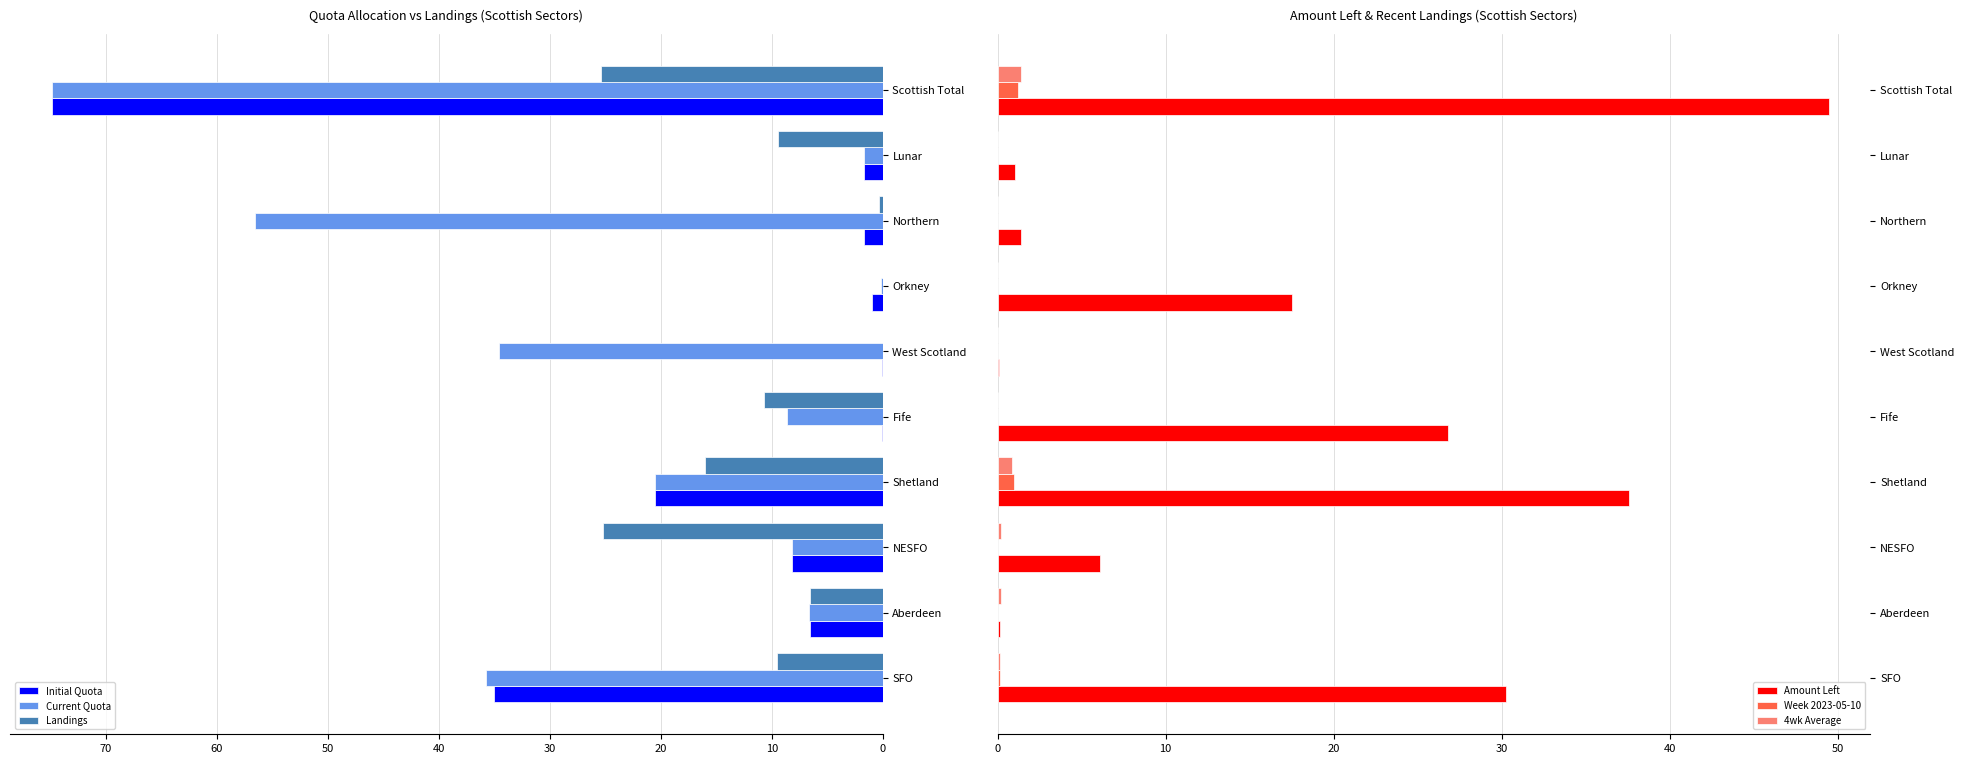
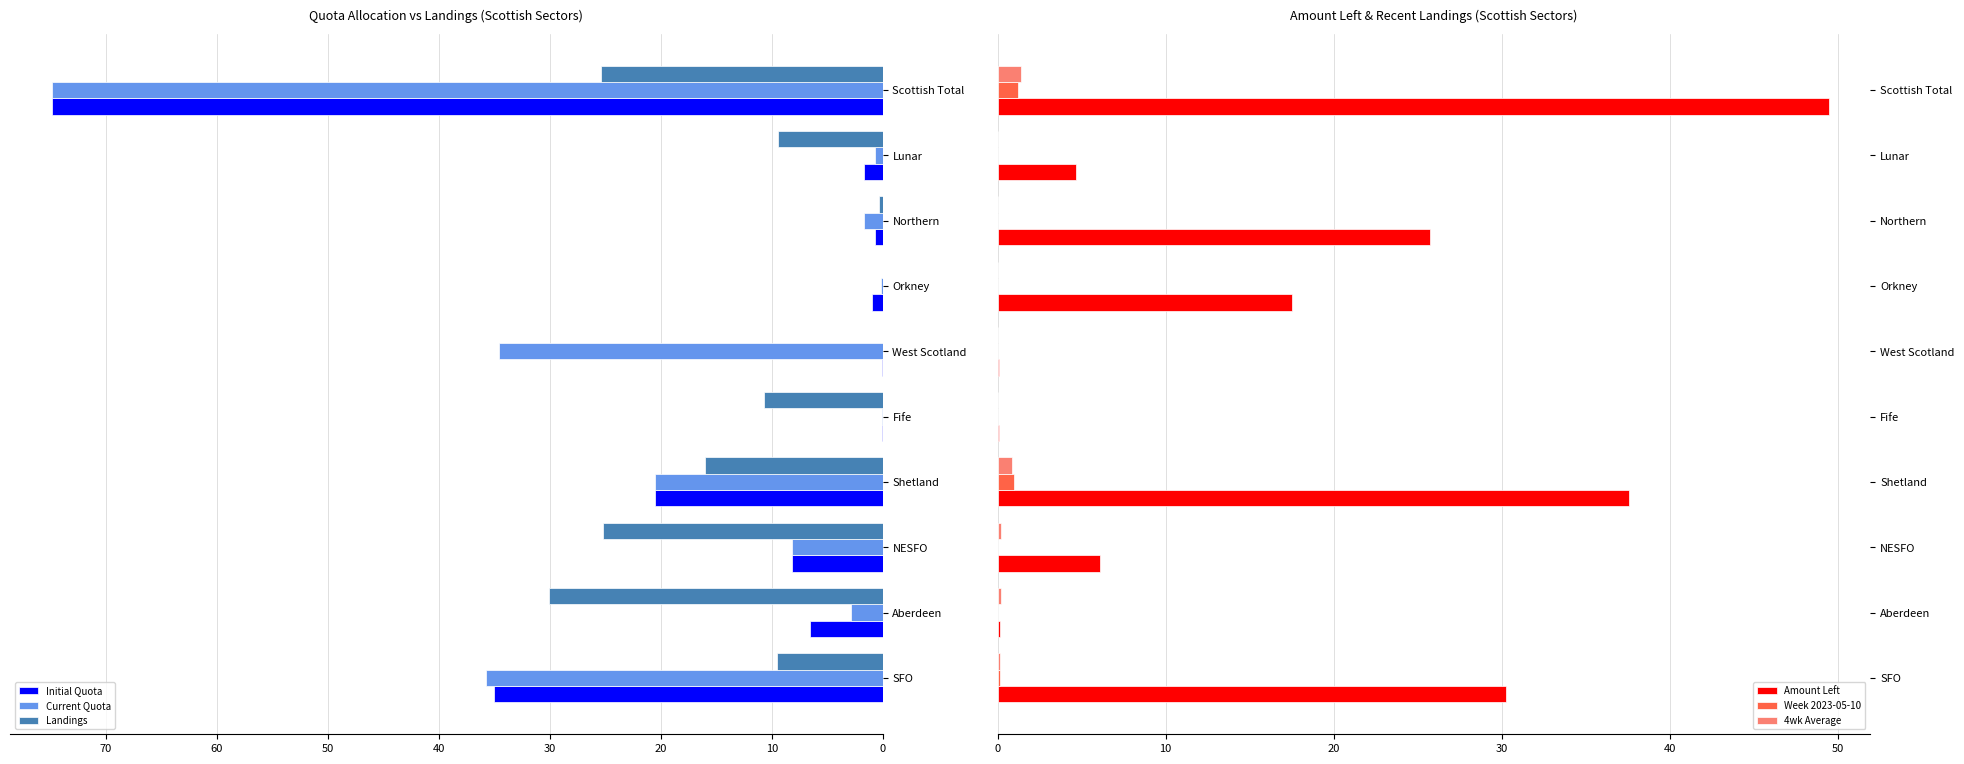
  {
    "Quota Allocation vs Landings (Scottish Sectors)": {
      "Initial Quota": {
        "Scottish Total": 74.9,
        "Lunar": 1.7,
-       "Northern": 1.7,
+       "Northern": 0.7,
        "Orkney": 1.0,
        "Shetland": 20.5,
        "NESFO": 8.2,
        "Aberdeen": 6.6,
        "SFO": 35.1
      },
      "Current Quota": {
        "Scottish Total": 74.9,
-       "Lunar": 1.7,
-       "Northern": 56.6,
+       "Lunar": 0.7,
+       "Northern": 1.7,
        "West Scotland": 34.6,
-       "Fife": 8.6,
+       "Fife": 0.1,
        "Shetland": 20.5,
        "NESFO": 8.2,
-       "Aberdeen": 6.7,
+       "Aberdeen": 2.8,
        "SFO": 35.8
      },
      "Landings": {
        "Scottish Total": 25.4,
        "Lunar": 9.4,
        "Northern": 0.3,
        "Orkney": 0.0,
        "West Scotland": 0.0,
        "Fife": 10.7,
        "Shetland": 16.0,
        "NESFO": 25.2,
-       "Aberdeen": 6.5,
+       "Aberdeen": 30.1,
        "SFO": 9.5
      }
    },
    "Amount Left & Recent Landings (Scottish Sectors)": {
      "Amount Left": {
        "Scottish Total": 49.5,
-       "Lunar": 1.0,
-       "Northern": 1.4,
+       "Lunar": 4.6,
+       "Northern": 25.8,
        "Orkney": 17.5,
-       "Fife": 26.8,
+       "Fife": 0.1,
        "Shetland": 37.6,
        "NESFO": 6.1,
        "SFO": 30.3
      }
    }
  }
